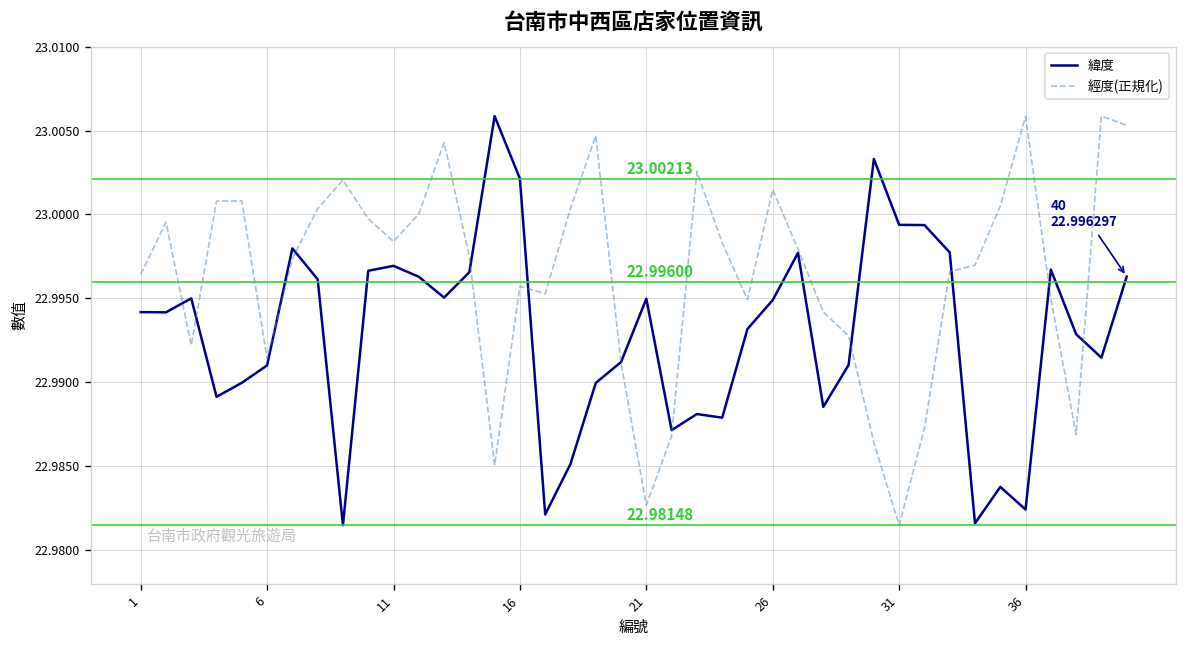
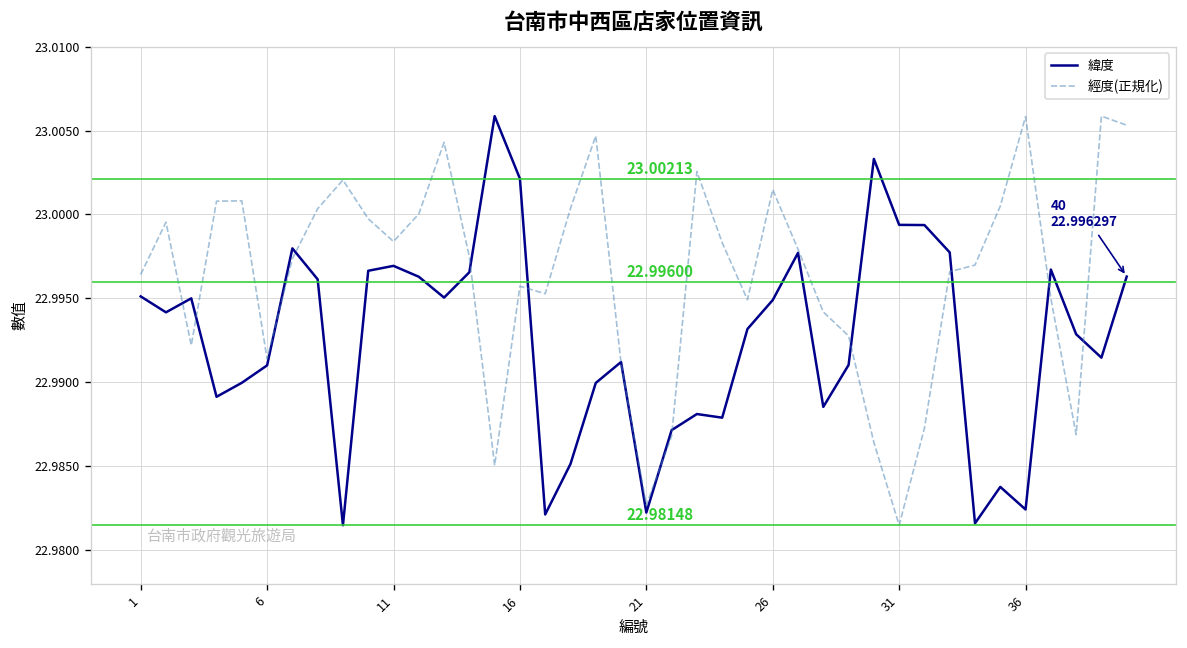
  {
    "緯度": {
-     "1": 22.9942,
+     "1": 22.9951,
      "6": 22.9910,
      "11": 22.9969,
      "16": 23.0021,
-     "21": 22.9950,
+     "21": 22.9822,
      "26": 22.9949,
      "31": 22.9994,
      "36": 22.9824
    },
    "經度(正規化)": {
      "1": 22.9964,
      "6": 22.9914,
      "11": 22.9984,
      "16": 22.9957,
      "21": 22.9827,
      "26": 23.0015,
      "31": 22.9815,
      "36": 23.0058
    }
  }
